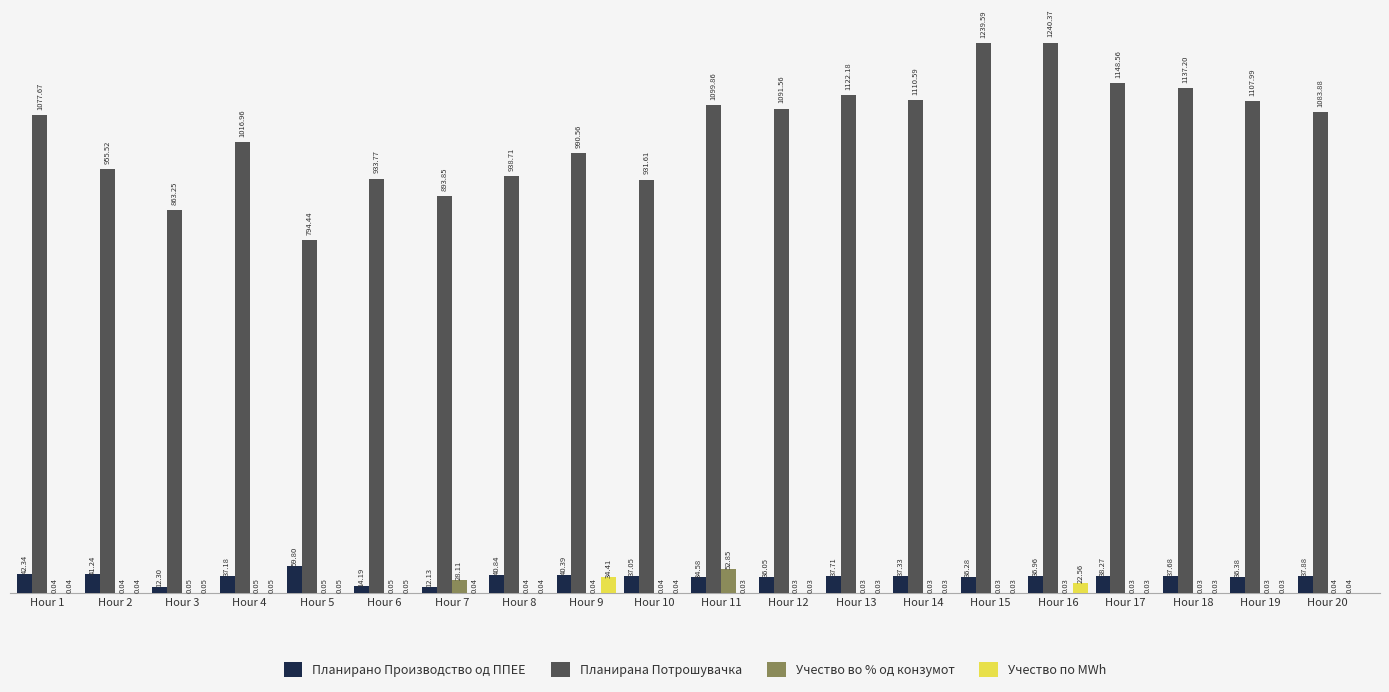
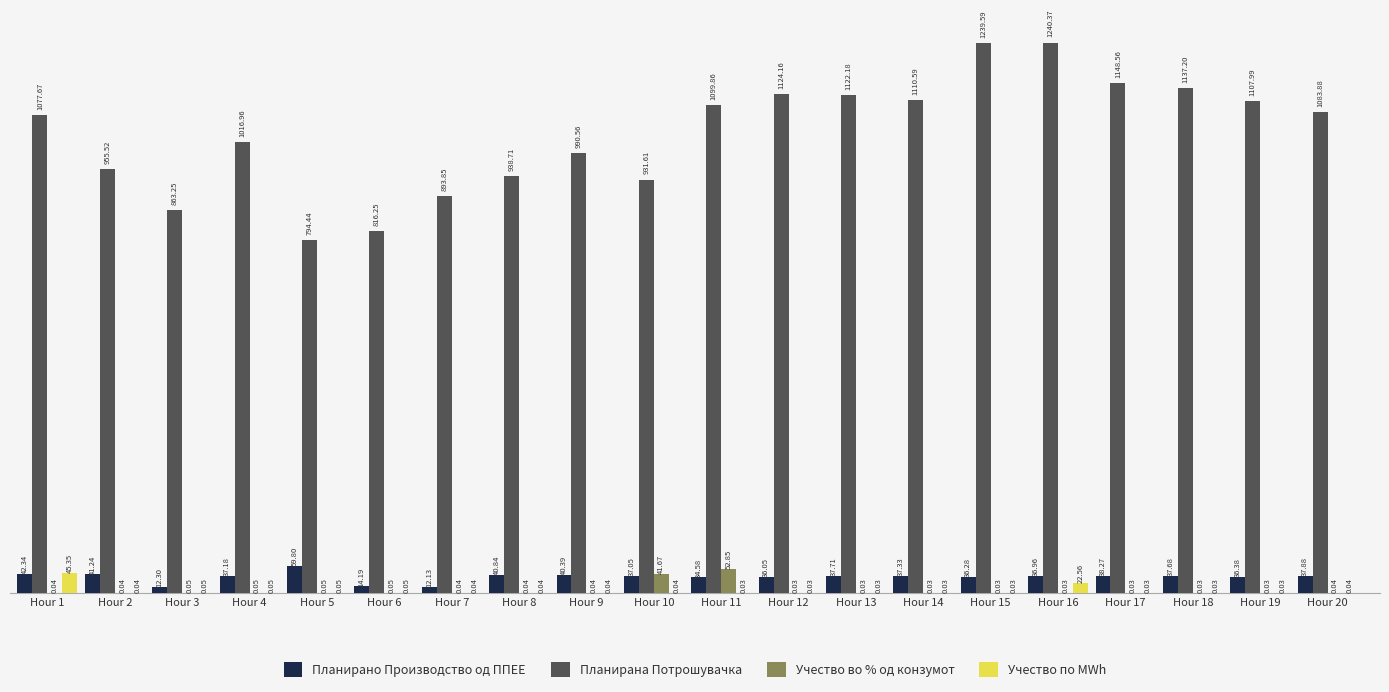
  {
    "Планирано Производство од ППЕЕ": {
      "Hour 1": 42.34,
      "Hour 2": 41.24,
      "Hour 3": 12.30,
      "Hour 4": 37.18,
      "Hour 5": 59.80,
      "Hour 6": 14.19,
      "Hour 7": 12.13,
      "Hour 8": 40.84,
      "Hour 9": 40.39,
      "Hour 10": 37.05,
      "Hour 11": 34.58,
      "Hour 12": 36.05,
      "Hour 13": 37.71,
      "Hour 14": 37.33,
      "Hour 15": 36.28,
      "Hour 16": 36.96,
      "Hour 17": 38.27,
      "Hour 18": 37.68,
      "Hour 19": 36.38,
      "Hour 20": 37.88
    },
    "Планирана Потрошувачка": {
      "Hour 1": 1077.67,
      "Hour 2": 955.52,
      "Hour 3": 863.25,
      "Hour 4": 1016.96,
      "Hour 5": 794.44,
-     "Hour 6": 933.77,
+     "Hour 6": 816.25,
      "Hour 7": 893.85,
      "Hour 8": 938.71,
      "Hour 9": 990.56,
      "Hour 10": 931.61,
      "Hour 11": 1099.86,
-     "Hour 12": 1091.56,
+     "Hour 12": 1124.16,
      "Hour 13": 1122.18,
      "Hour 14": 1110.59,
      "Hour 15": 1239.59,
      "Hour 16": 1240.37,
      "Hour 17": 1148.56,
      "Hour 18": 1137.20,
      "Hour 19": 1107.99,
      "Hour 20": 1083.88
    },
    "Учество во % од конзумот": {
      "Hour 1": 0.04,
      "Hour 2": 0.04,
      "Hour 3": 0.05,
      "Hour 4": 0.05,
      "Hour 5": 0.05,
      "Hour 6": 0.05,
-     "Hour 7": 28.11,
+     "Hour 7": 0.04,
      "Hour 8": 0.04,
      "Hour 9": 0.04,
-     "Hour 10": 0.04,
+     "Hour 10": 41.67,
      "Hour 11": 52.85,
      "Hour 12": 0.03,
      "Hour 13": 0.03,
      "Hour 14": 0.03,
      "Hour 15": 0.03,
      "Hour 16": 0.03,
      "Hour 17": 0.03,
      "Hour 18": 0.03,
      "Hour 19": 0.03,
      "Hour 20": 0.04
    },
    "Учество по MWh": {
-     "Hour 1": 0.04,
+     "Hour 1": 45.35,
      "Hour 2": 0.04,
      "Hour 3": 0.05,
      "Hour 4": 0.05,
      "Hour 5": 0.05,
      "Hour 6": 0.05,
      "Hour 7": 0.04,
      "Hour 8": 0.04,
-     "Hour 9": 34.41,
+     "Hour 9": 0.04,
      "Hour 10": 0.04,
      "Hour 11": 0.03,
      "Hour 12": 0.03,
      "Hour 13": 0.03,
      "Hour 14": 0.03,
      "Hour 15": 0.03,
      "Hour 16": 22.56,
      "Hour 17": 0.03,
      "Hour 18": 0.03,
      "Hour 19": 0.03,
      "Hour 20": 0.04
    }
  }
